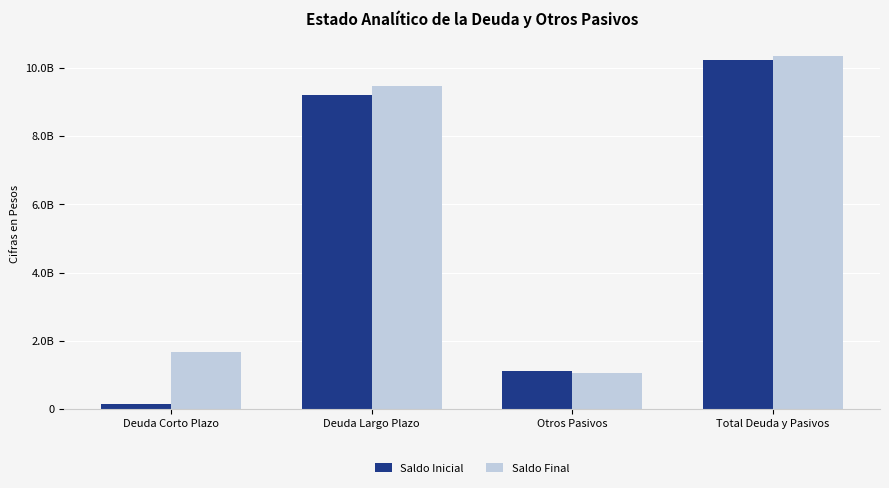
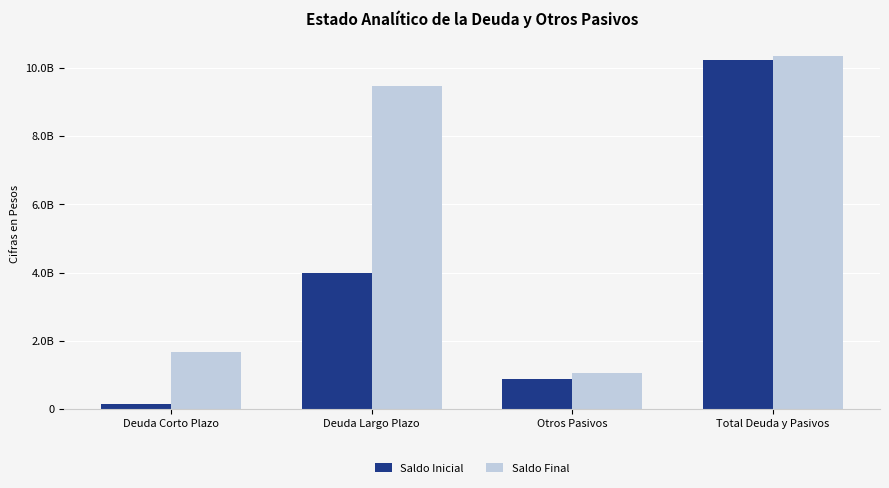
  {
    "Saldo Inicial": {
      "Deuda Corto Plazo": 100000000,
-     "Deuda Largo Plazo": 9200000000,
-     "Otros Pasivos": 1100000000,
+     "Deuda Largo Plazo": 4000000000,
+     "Otros Pasivos": 900000000,
      "Total Deuda y Pasivos": 10200000000
    },
    "Saldo Final": {
      "Deuda Corto Plazo": 1700000000,
      "Deuda Largo Plazo": 9500000000,
      "Otros Pasivos": 1100000000,
      "Total Deuda y Pasivos": 10400000000
    }
  }
